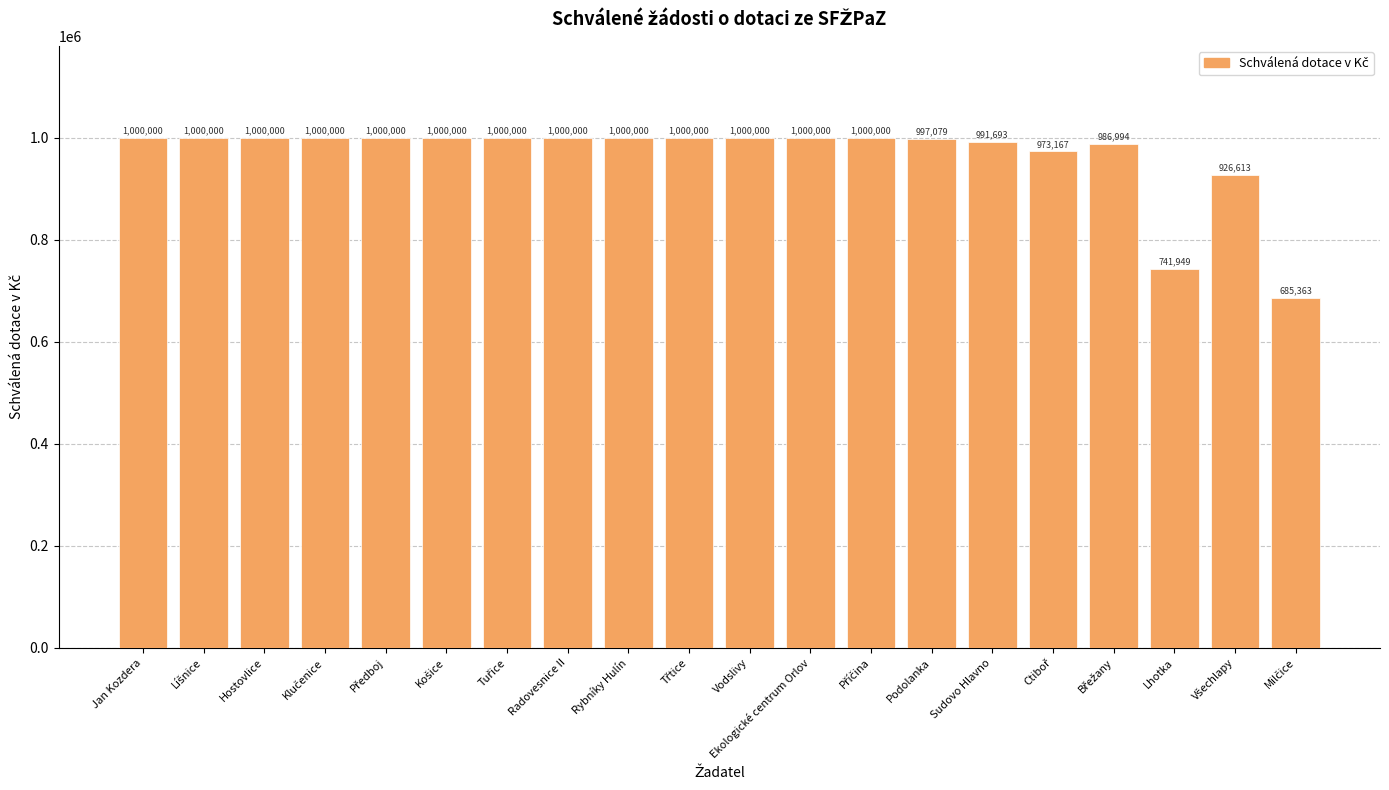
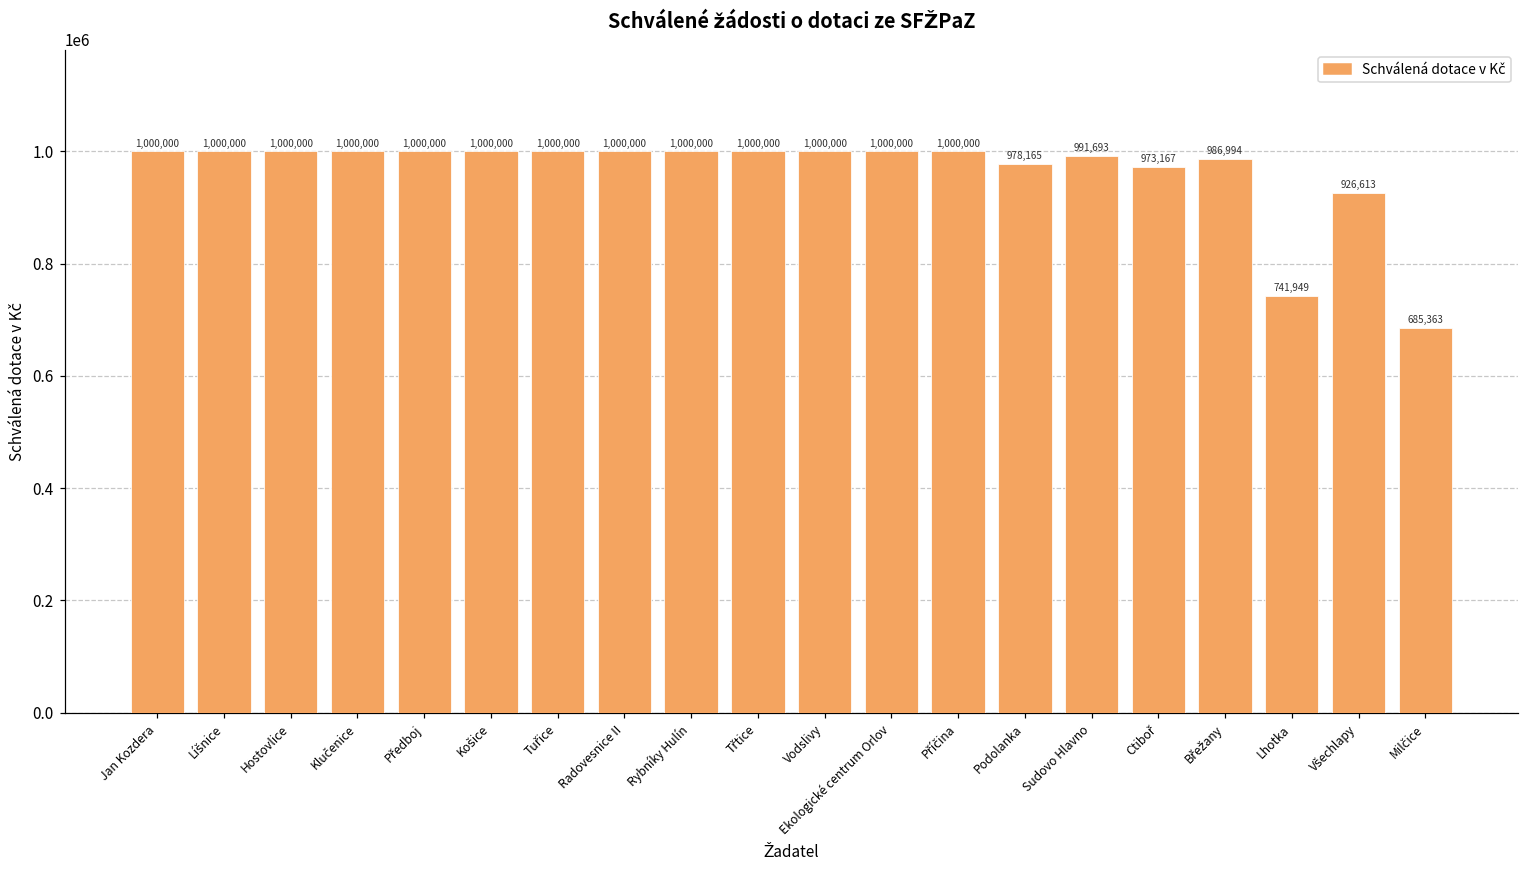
  {
    "Jan Kozdera": "1,000,000",
    "Líšnice": "1,000,000",
    "Hostovlice": "1,000,000",
    "Klučenice": "1,000,000",
    "Předboj": "1,000,000",
    "Košice": "1,000,000",
    "Tuřice": "1,000,000",
    "Radovesnice II": "1,000,000",
    "Rybníky Hulín": "1,000,000",
    "Třtice": "1,000,000",
    "Vodslivy": "1,000,000",
    "Ekologické centrum Orlov": "1,000,000",
    "Příčina": "1,000,000",
-   "Podolanka": "997,079",
+   "Podolanka": "978,165",
    "Sudovo Hlavno": "991,693",
    "Ctiboř": "973,167",
    "Břežany": "986,994",
    "Lhotka": "741,949",
    "Všechlapy": "926,613",
    "Milčice": "685,363"
  }
